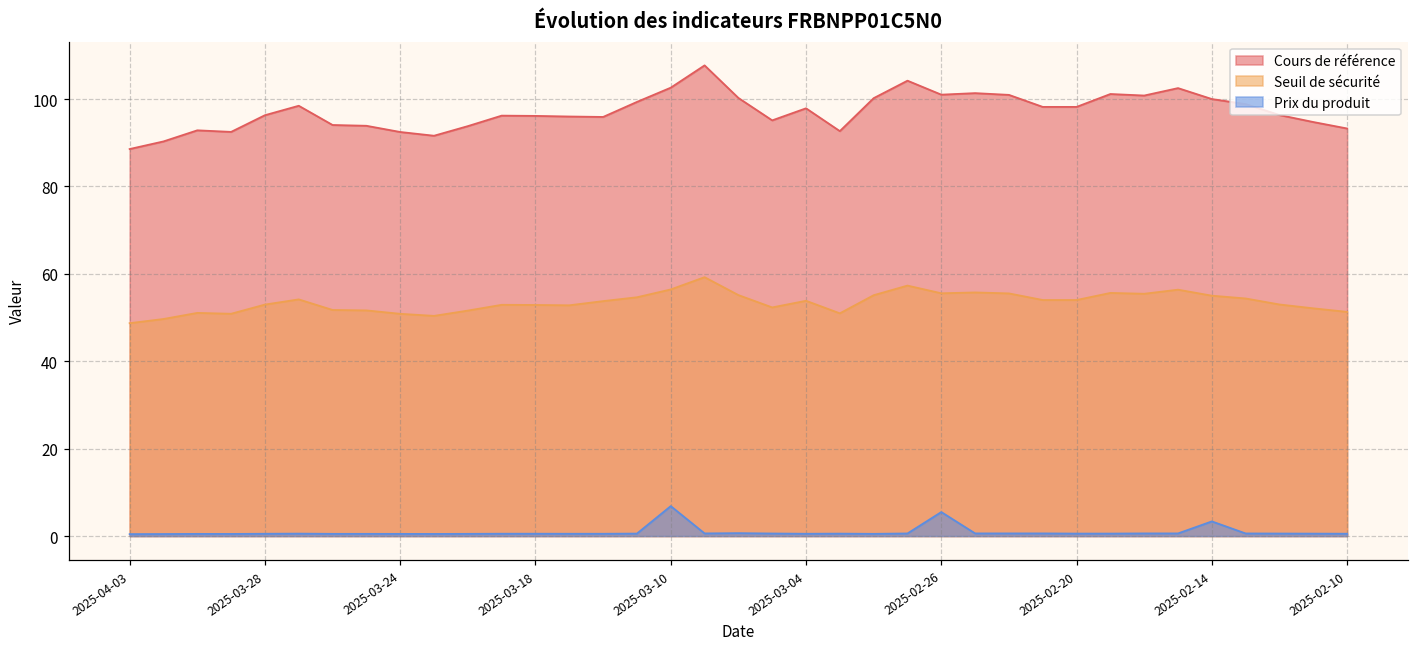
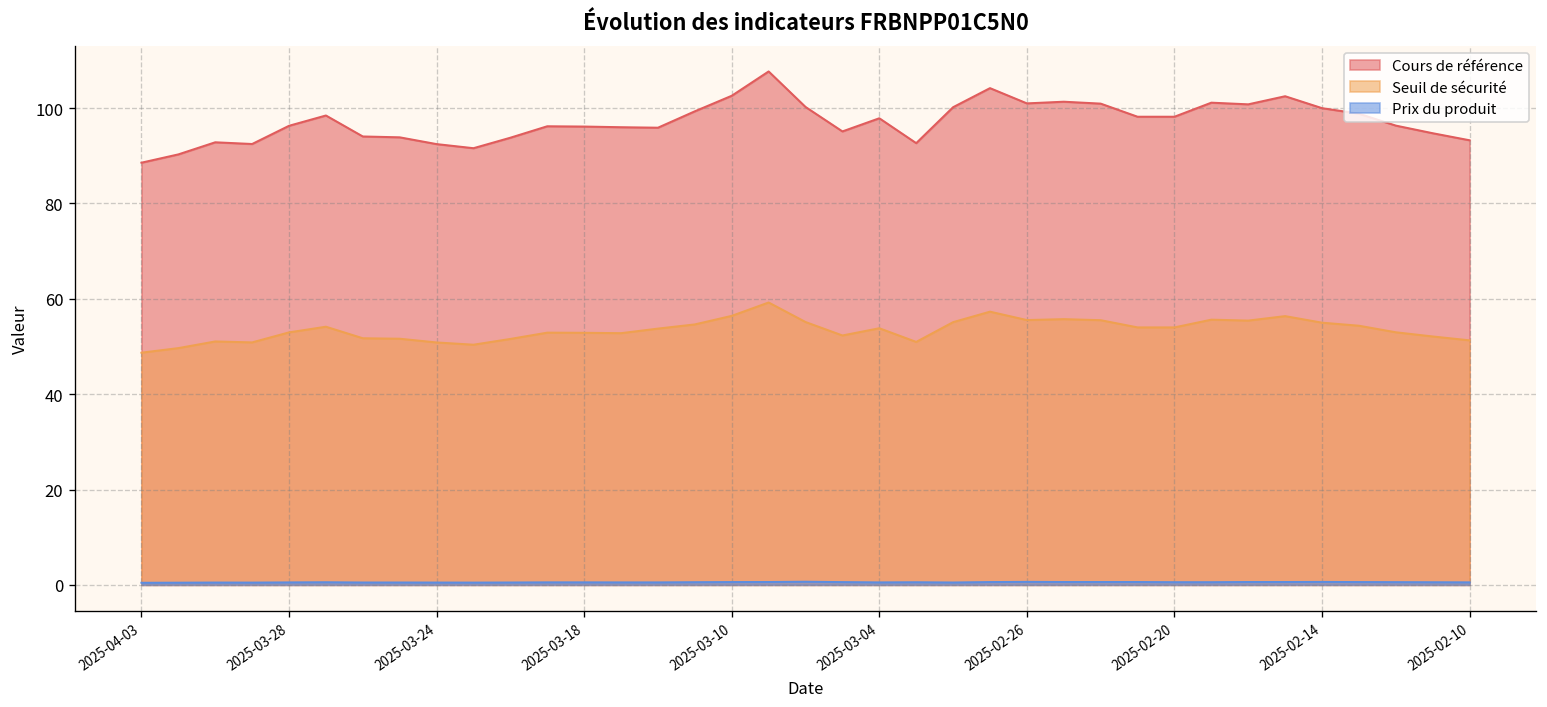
  {
    "Prix du produit": {
      "2025-04-03": 0,
      "2025-03-28": 1,
      "2025-03-24": 0,
      "2025-03-18": 1,
-     "2025-03-10": 7,
+     "2025-03-10": 1,
      "2025-03-04": 1,
-     "2025-02-26": 5,
+     "2025-02-26": 1,
      "2025-02-20": 1,
-     "2025-02-14": 3,
+     "2025-02-14": 1,
      "2025-02-10": 1
    }
  }
